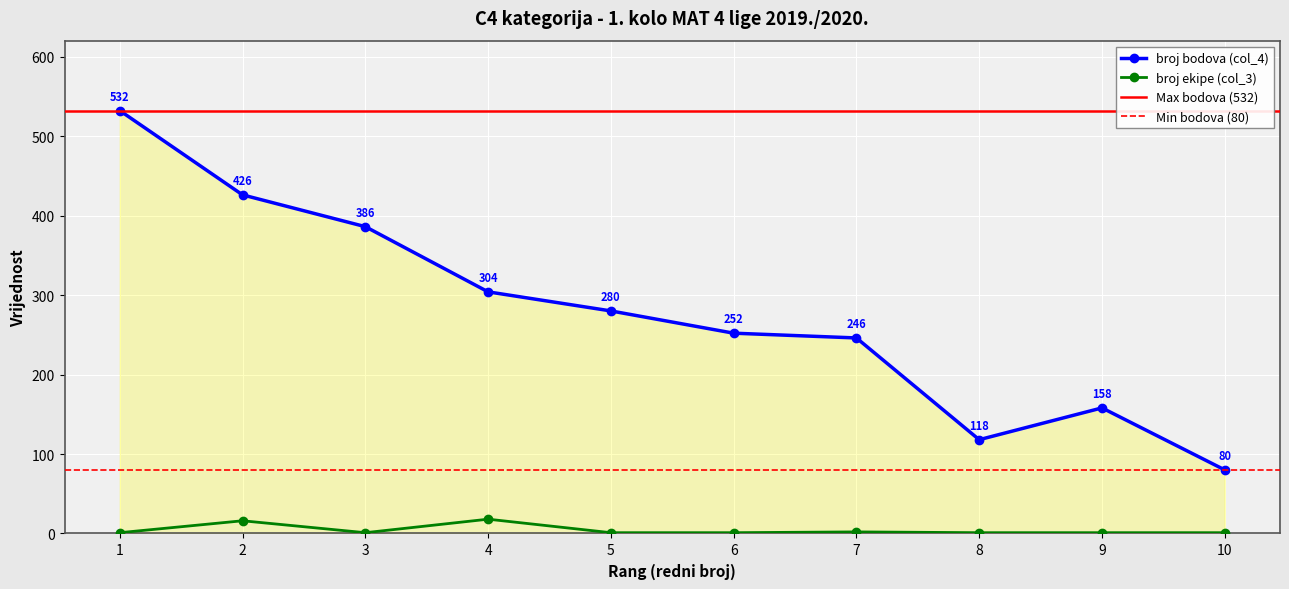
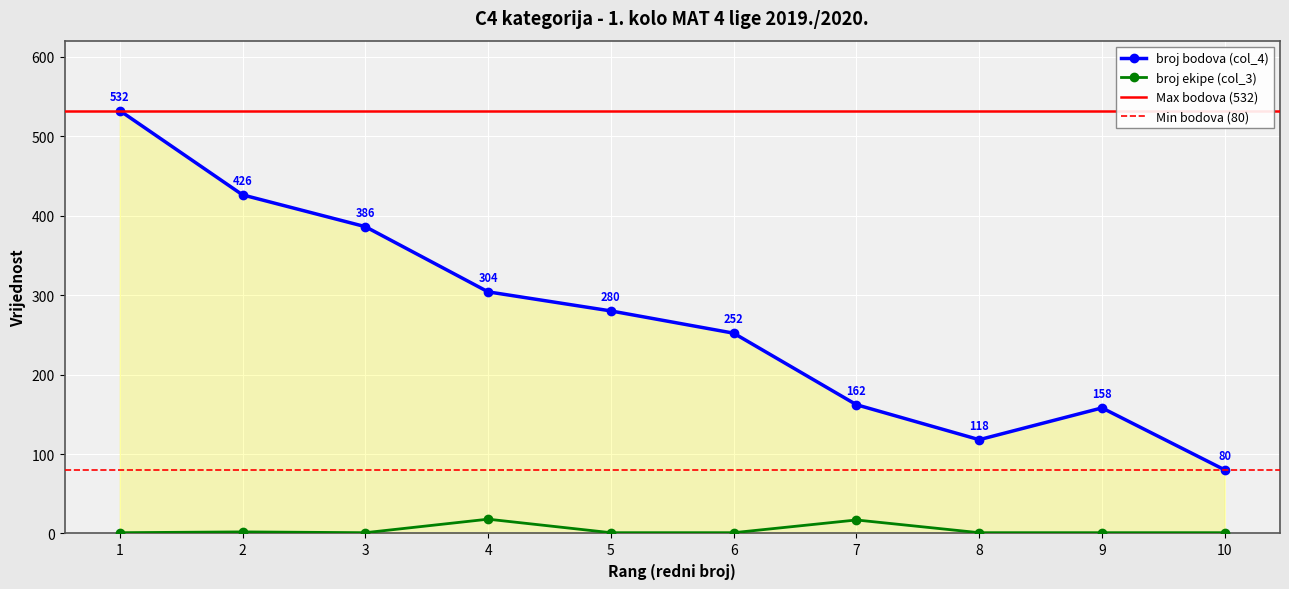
  {
    "broj bodova (col_4)": {
      "1": 532,
      "2": 426,
      "3": 386,
      "4": 304,
      "5": 280,
      "6": 252,
-     "7": 246,
+     "7": 162,
      "8": 118,
      "9": 158,
      "10": 80
    },
    "broj ekipe (col_3)": {
      "1": 0,
-     "2": 20,
+     "2": 0,
      "3": 0,
      "4": 20,
      "5": 0,
      "6": 0,
-     "7": 0,
+     "7": 20,
      "8": 0,
      "9": 0,
      "10": 0
    }
  }
